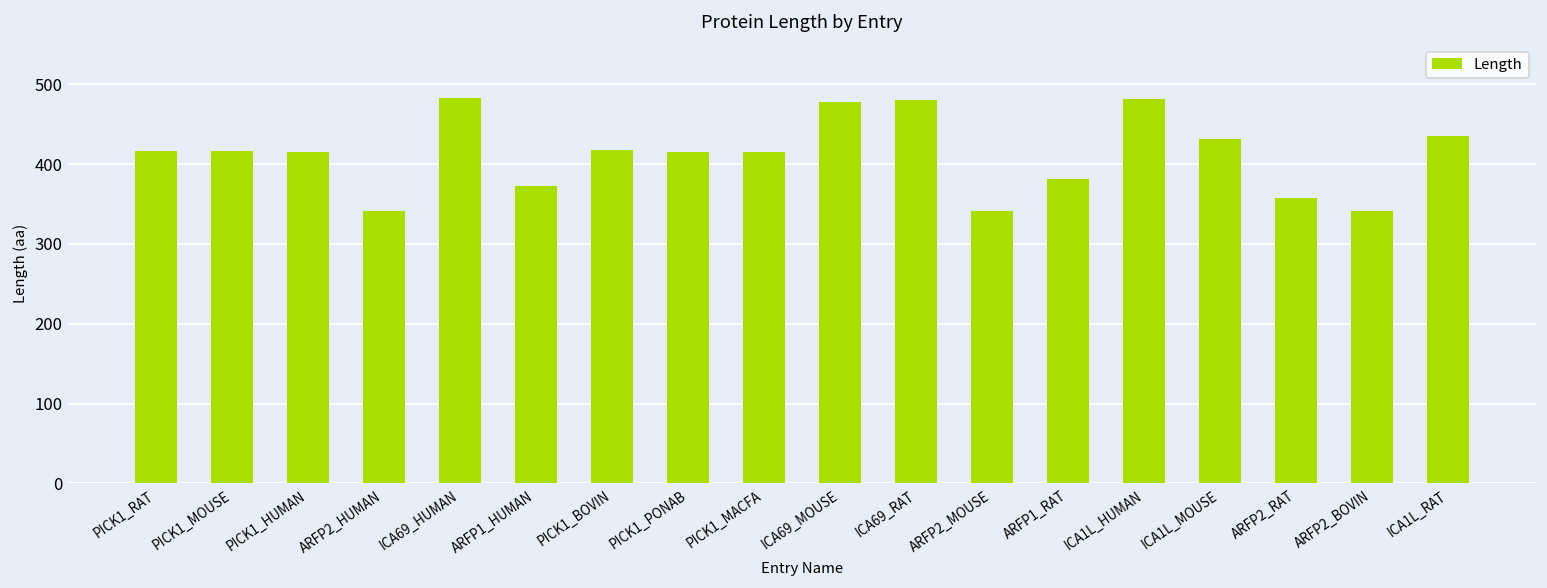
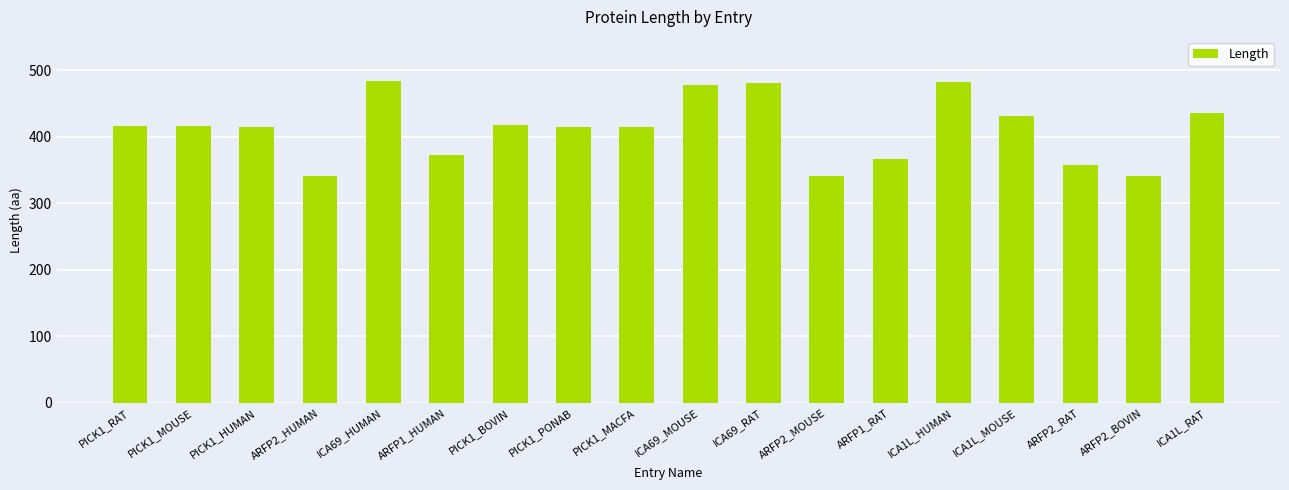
  {
    "PICK1_RAT": 420,
    "PICK1_MOUSE": 420,
    "PICK1_HUMAN": 420,
    "ARFP2_HUMAN": 340,
    "ICA69_HUMAN": 480,
    "ARFP1_HUMAN": 370,
    "PICK1_BOVIN": 420,
    "PICK1_PONAB": 420,
    "PICK1_MACFA": 420,
    "ICA69_MOUSE": 480,
    "ICA69_RAT": 480,
    "ARFP2_MOUSE": 340,
-   "ARFP1_RAT": 380,
+   "ARFP1_RAT": 370,
    "ICA1L_HUMAN": 480,
    "ICA1L_MOUSE": 430,
    "ARFP2_RAT": 360,
    "ARFP2_BOVIN": 340,
    "ICA1L_RAT": 440
  }
